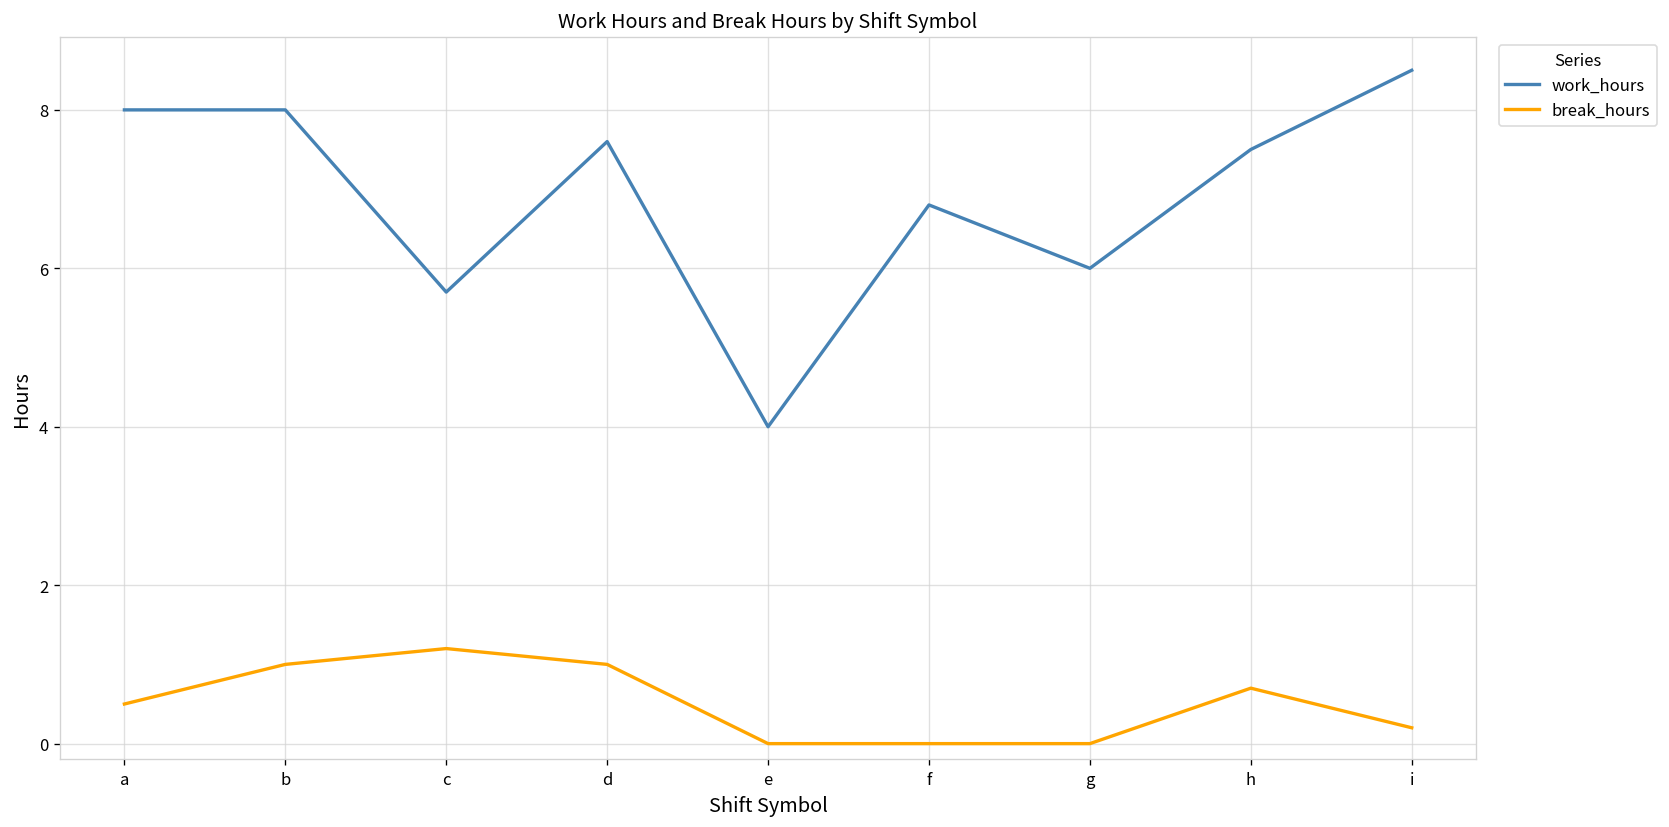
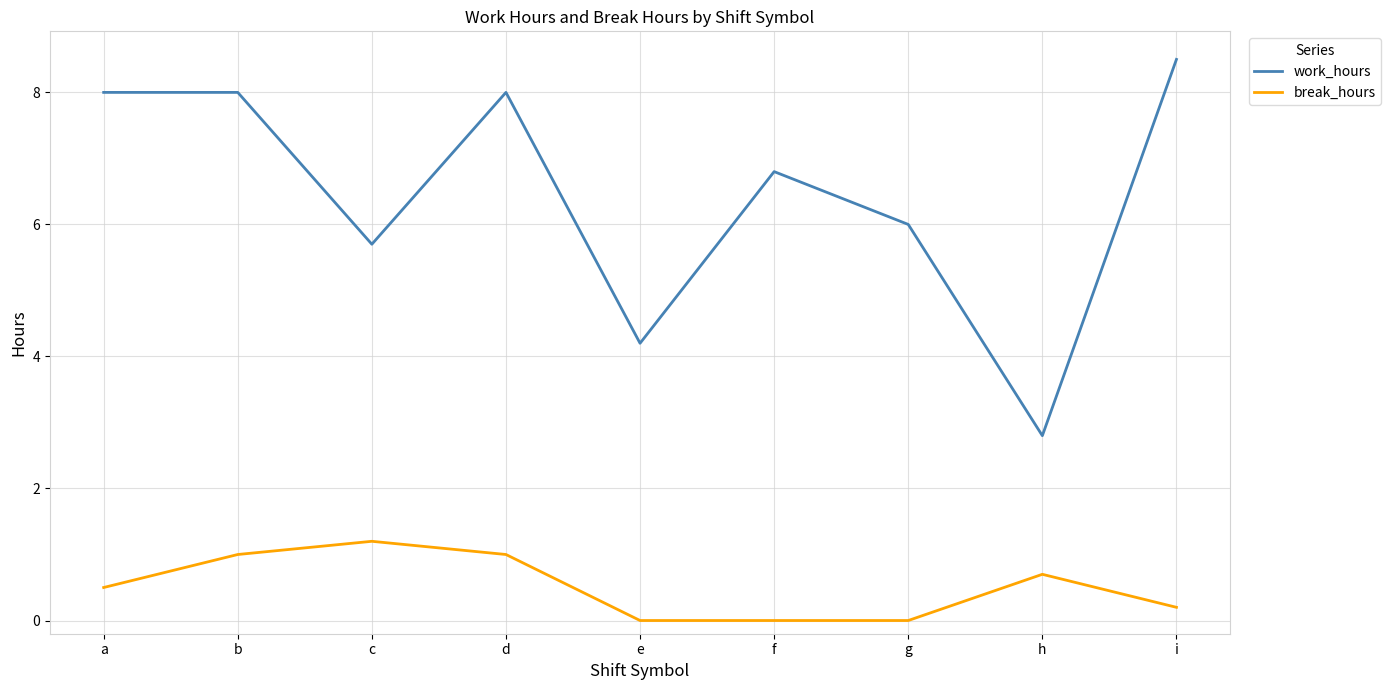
  {
    "work_hours": {
      "a": 8.0,
      "b": 8.0,
      "c": 5.7,
-     "d": 7.6,
-     "e": 4.0,
+     "d": 8.0,
+     "e": 4.2,
      "f": 6.8,
      "g": 6.0,
-     "h": 7.5,
+     "h": 2.8,
      "i": 8.5
    },
    "break_hours": {
      "a": 0.5,
      "b": 1.0,
      "c": 1.2,
      "d": 1.0,
      "e": 0.0,
      "f": 0.0,
      "g": 0.0,
      "h": 0.7,
      "i": 0.2
    }
  }
